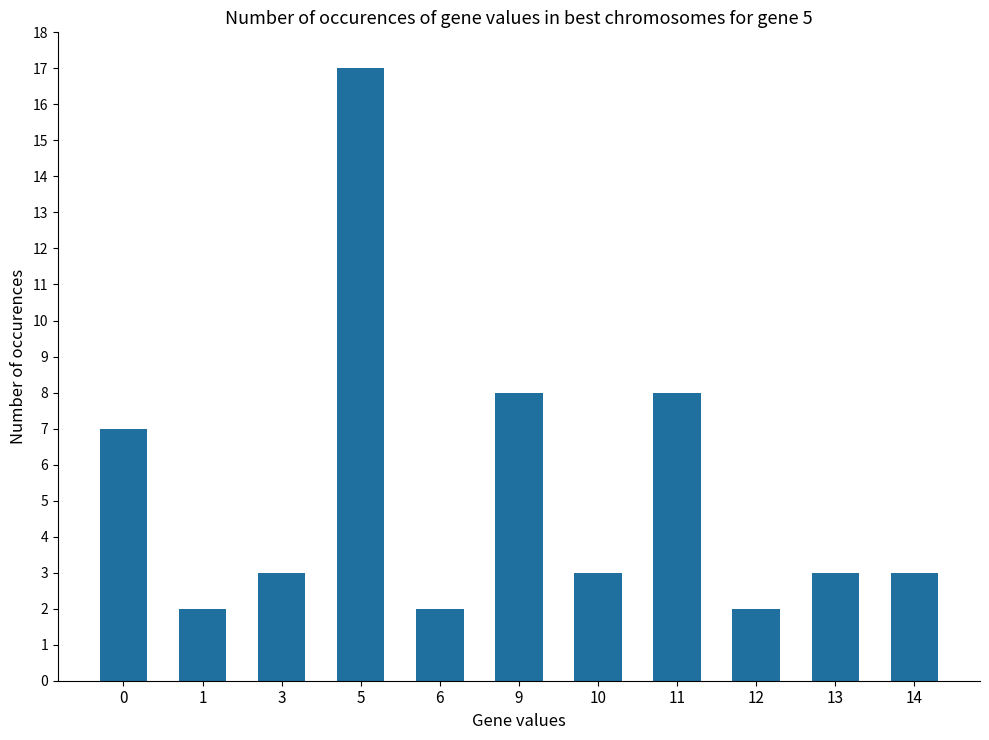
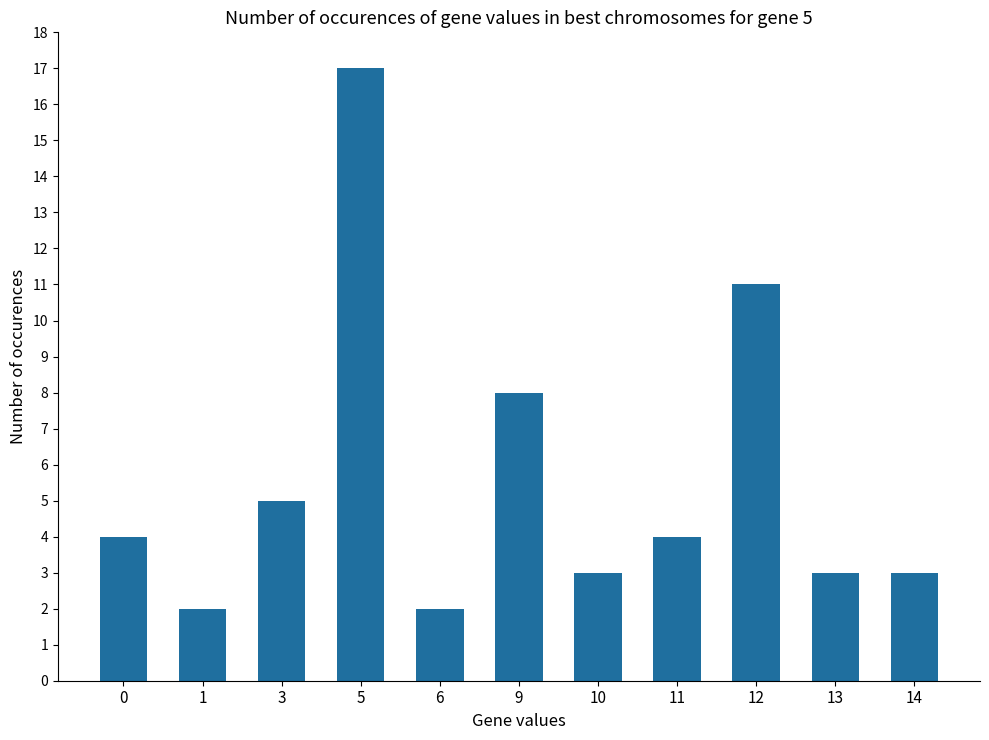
  {
-   "0": 7,
+   "0": 4,
    "1": 2,
-   "3": 3,
+   "3": 5,
    "5": 17,
    "6": 2,
    "9": 8,
    "10": 3,
-   "11": 8,
-   "12": 2,
+   "11": 4,
+   "12": 11,
    "13": 3,
    "14": 3
  }
